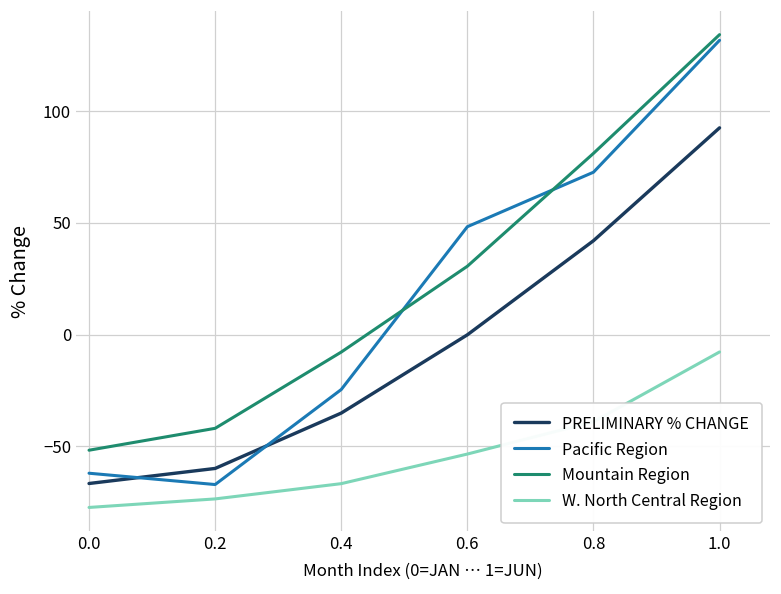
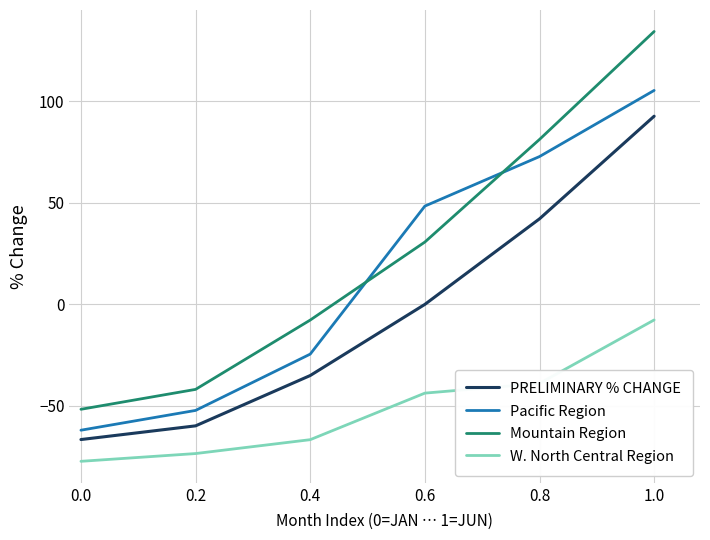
  {
    "PRELIMINARY % CHANGE": {
      "0.0": -67,
      "0.2": -60,
      "0.4": -35,
      "0.6": 0,
      "0.8": 42,
      "1.0": 93
    },
    "Pacific Region": {
      "0.0": -62,
-     "0.2": -67,
+     "0.2": -52,
      "0.4": -25,
      "0.6": 48,
      "0.8": 73,
-     "1.0": 132
+     "1.0": 105
    },
    "Mountain Region": {
      "0.0": -52,
      "0.2": -42,
      "0.4": -8,
      "0.6": 31,
      "0.8": 81,
      "1.0": 134
    },
    "W. North Central Region": {
      "0.0": -77,
      "0.2": -74,
      "0.4": -67,
-     "0.6": -53,
+     "0.6": -44,
      "1.0": -8
    }
  }
